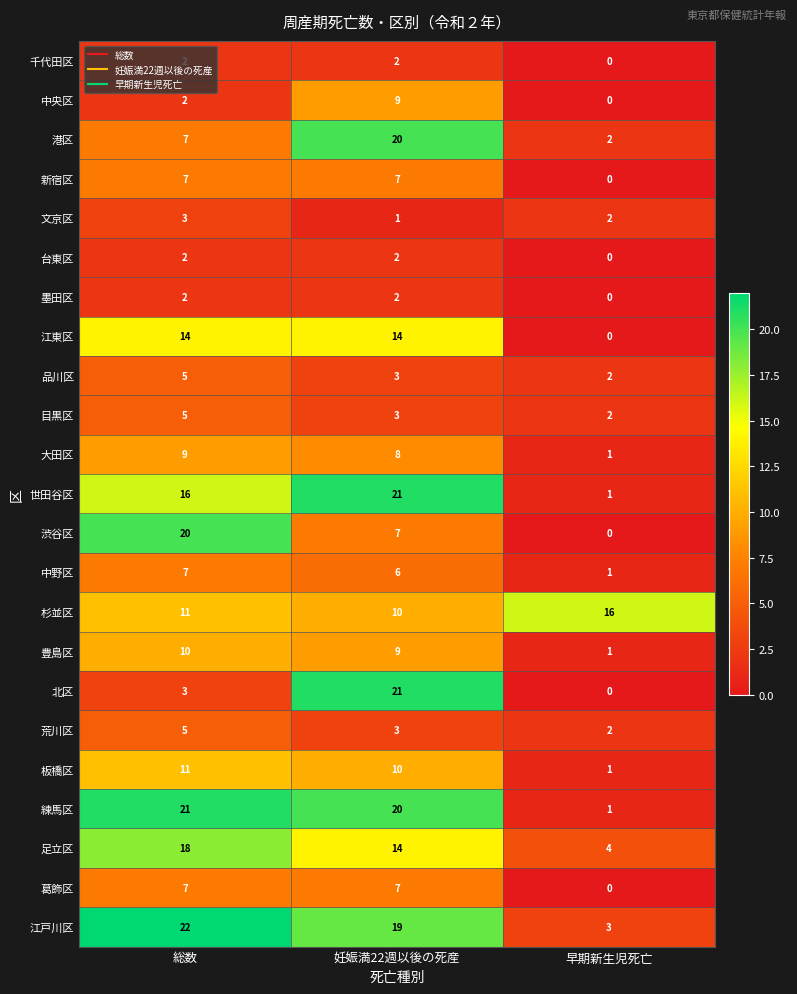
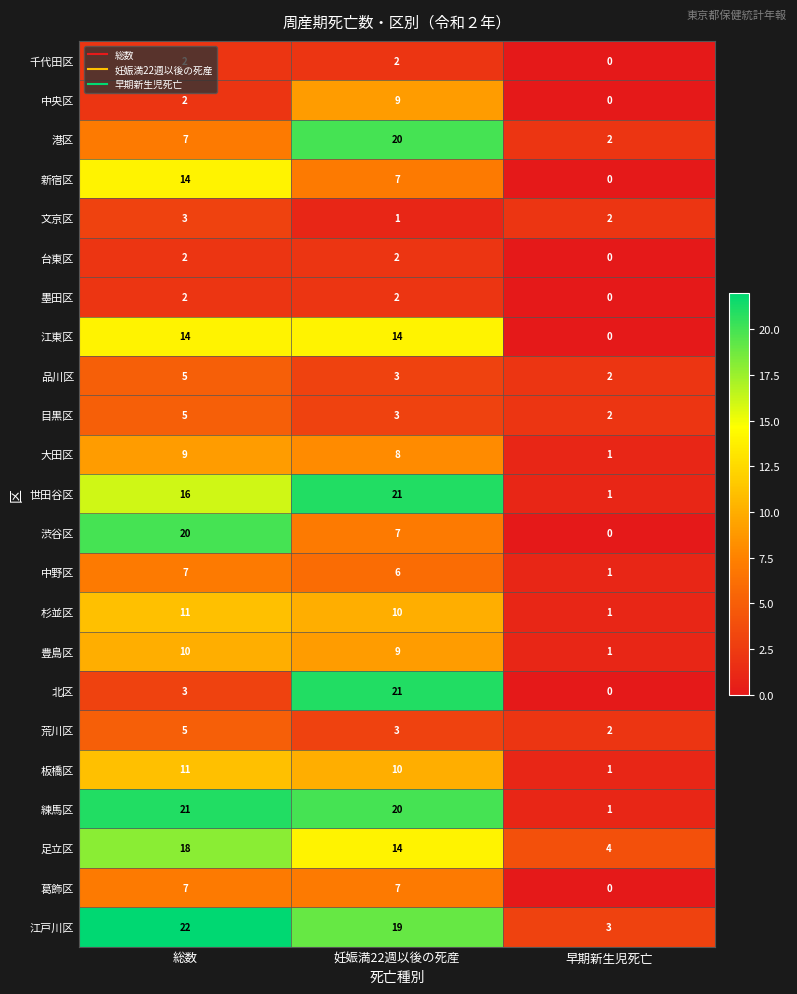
  {
    "千代田区": {
      "妊娠満22週以後の死産": 2,
      "早期新生児死亡": 0
    },
    "中央区": {
      "総数": 2,
      "妊娠満22週以後の死産": 9,
      "早期新生児死亡": 0
    },
    "港区": {
      "総数": 7,
      "妊娠満22週以後の死産": 20,
      "早期新生児死亡": 2
    },
    "新宿区": {
-     "総数": 7,
+     "総数": 14,
      "妊娠満22週以後の死産": 7,
      "早期新生児死亡": 0
    },
    "文京区": {
      "総数": 3,
      "妊娠満22週以後の死産": 1,
      "早期新生児死亡": 2
    },
    "台東区": {
      "総数": 2,
      "妊娠満22週以後の死産": 2,
      "早期新生児死亡": 0
    },
    "墨田区": {
      "総数": 2,
      "妊娠満22週以後の死産": 2,
      "早期新生児死亡": 0
    },
    "江東区": {
      "総数": 14,
      "妊娠満22週以後の死産": 14,
      "早期新生児死亡": 0
    },
    "品川区": {
      "総数": 5,
      "妊娠満22週以後の死産": 3,
      "早期新生児死亡": 2
    },
    "目黒区": {
      "総数": 5,
      "妊娠満22週以後の死産": 3,
      "早期新生児死亡": 2
    },
    "大田区": {
      "総数": 9,
      "妊娠満22週以後の死産": 8,
      "早期新生児死亡": 1
    },
    "世田谷区": {
      "総数": 16,
      "妊娠満22週以後の死産": 21,
      "早期新生児死亡": 1
    },
    "渋谷区": {
      "総数": 20,
      "妊娠満22週以後の死産": 7,
      "早期新生児死亡": 0
    },
    "中野区": {
      "総数": 7,
      "妊娠満22週以後の死産": 6,
      "早期新生児死亡": 1
    },
    "杉並区": {
      "総数": 11,
      "妊娠満22週以後の死産": 10,
-     "早期新生児死亡": 16
+     "早期新生児死亡": 1
    },
    "豊島区": {
      "総数": 10,
      "妊娠満22週以後の死産": 9,
      "早期新生児死亡": 1
    },
    "北区": {
      "総数": 3,
      "妊娠満22週以後の死産": 21,
      "早期新生児死亡": 0
    },
    "荒川区": {
      "総数": 5,
      "妊娠満22週以後の死産": 3,
      "早期新生児死亡": 2
    },
    "板橋区": {
      "総数": 11,
      "妊娠満22週以後の死産": 10,
      "早期新生児死亡": 1
    },
    "練馬区": {
      "総数": 21,
      "妊娠満22週以後の死産": 20,
      "早期新生児死亡": 1
    },
    "足立区": {
      "総数": 18,
      "妊娠満22週以後の死産": 14,
      "早期新生児死亡": 4
    },
    "葛飾区": {
      "総数": 7,
      "妊娠満22週以後の死産": 7,
      "早期新生児死亡": 0
    },
    "江戸川区": {
      "総数": 22,
      "妊娠満22週以後の死産": 19,
      "早期新生児死亡": 3
    }
  }
